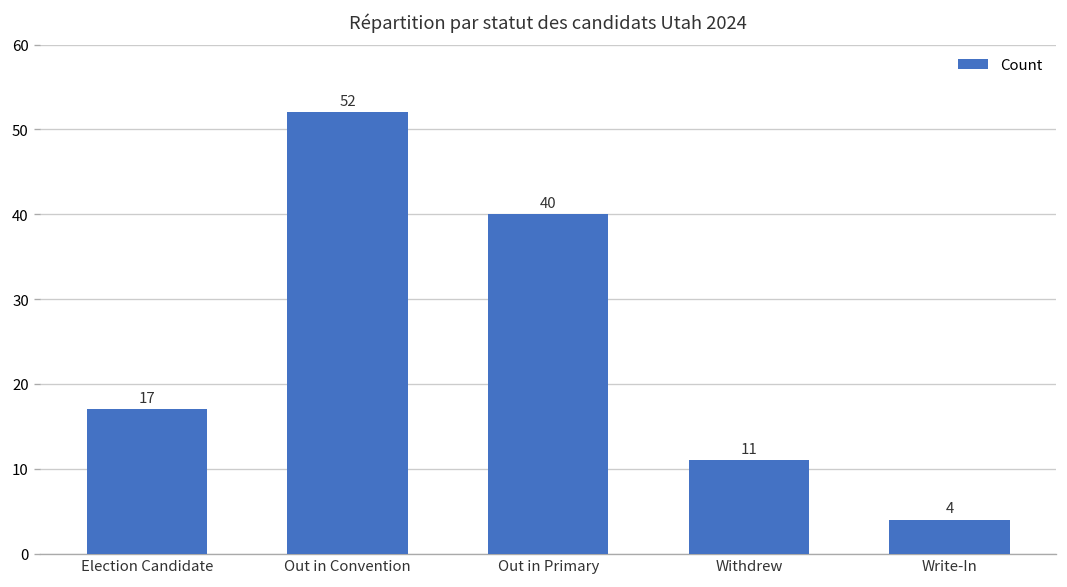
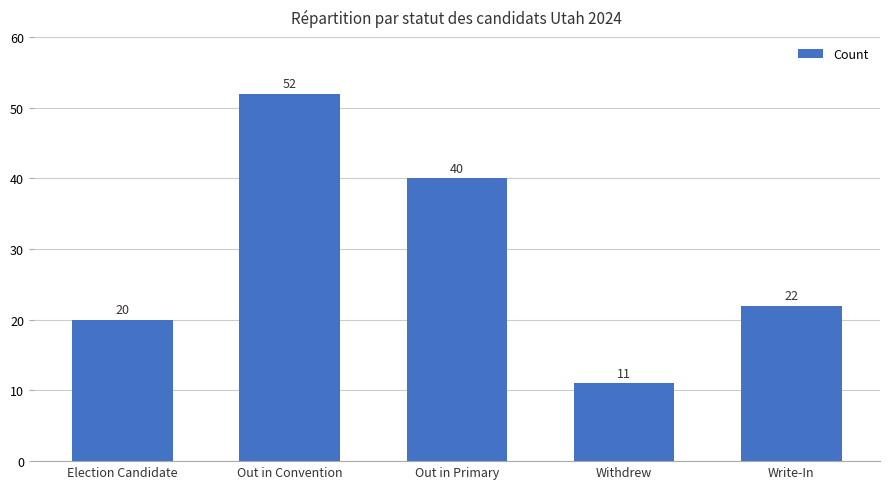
  {
-   "Election Candidate": 17,
+   "Election Candidate": 20,
    "Out in Convention": 52,
    "Out in Primary": 40,
    "Withdrew": 11,
-   "Write-In": 4
+   "Write-In": 22
  }
